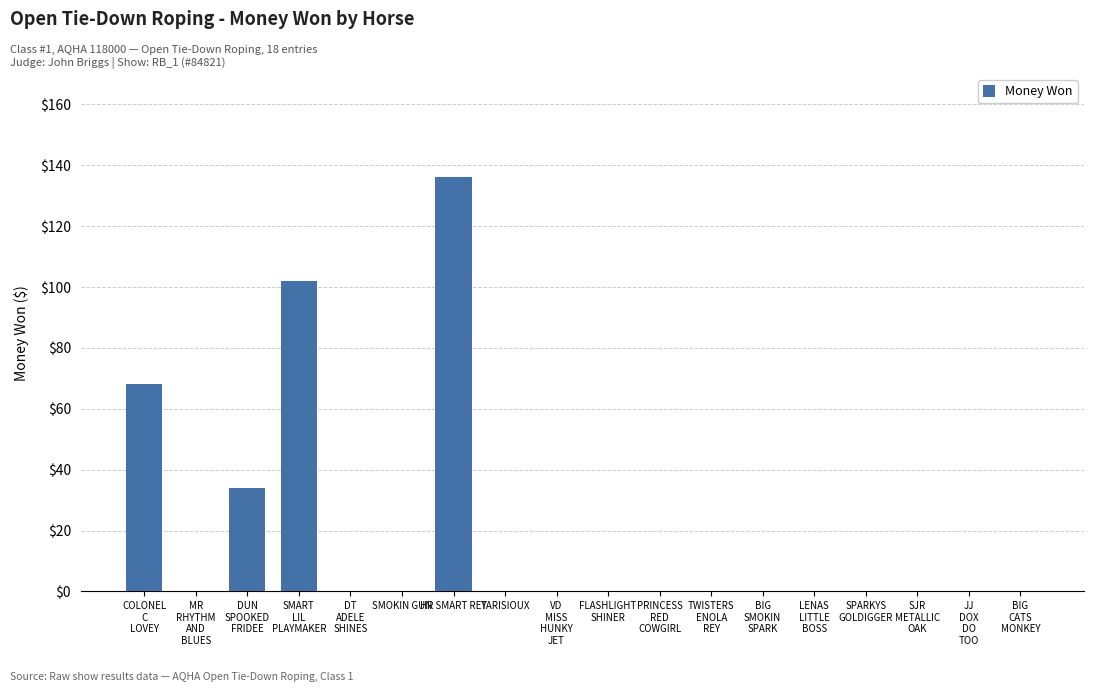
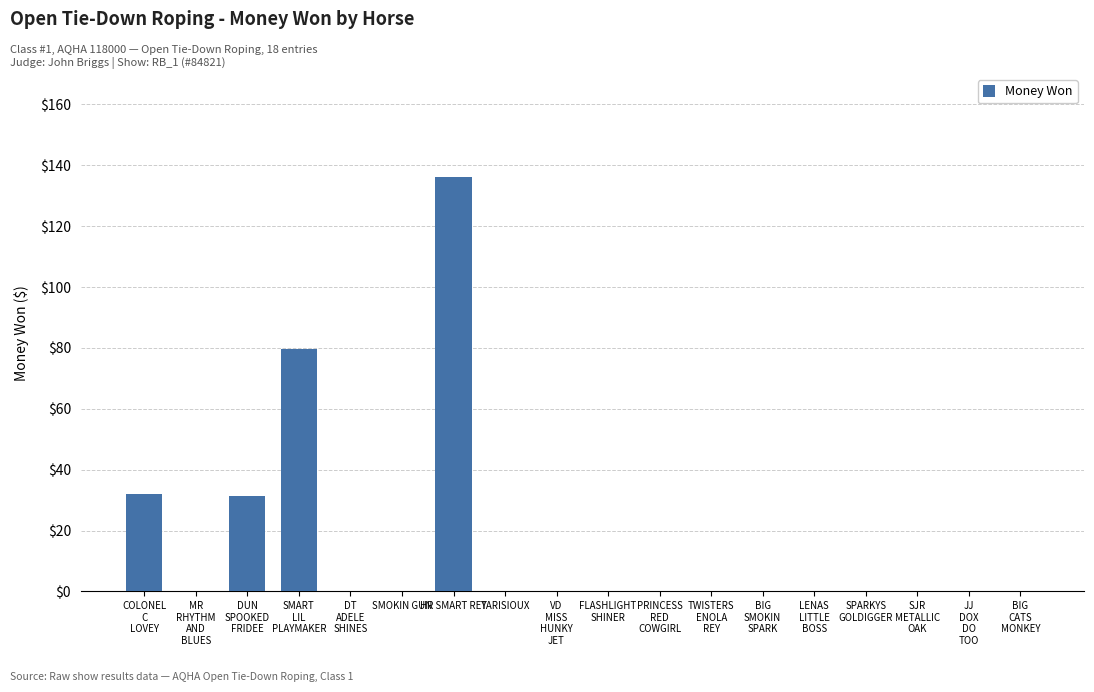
  {
-   "COLONEL C LOVEY": "$68",
+   "COLONEL C LOVEY": "$32",
    "MR RHYTHM AND BLUES": "$0",
-   "DUN SPOOKED FRIDEE": "$34",
-   "SMART LIL PLAYMAKER": "$102",
+   "DUN SPOOKED FRIDEE": "$31",
+   "SMART LIL PLAYMAKER": "$80",
    "DT ADELE SHINES": "$0",
    "TARISIOUX": "$0",
    "VD MISS HUNKY JET": "$0",
    "FLASHLIGHT SHINER": "$0",
    "PRINCESS RED COWGIRL": "$0",
    "TWISTERS ENOLA REY": "$0",
    "BIG SMOKIN SPARK": "$0",
    "LENAS LITTLE BOSS": "$0",
    "SPARKYS GOLDIGGER": "$0",
    "SJR METALLIC OAK": "$0",
    "JJ DOX DO TOO": "$0",
    "BIG CATS MONKEY": "$0"
  }
